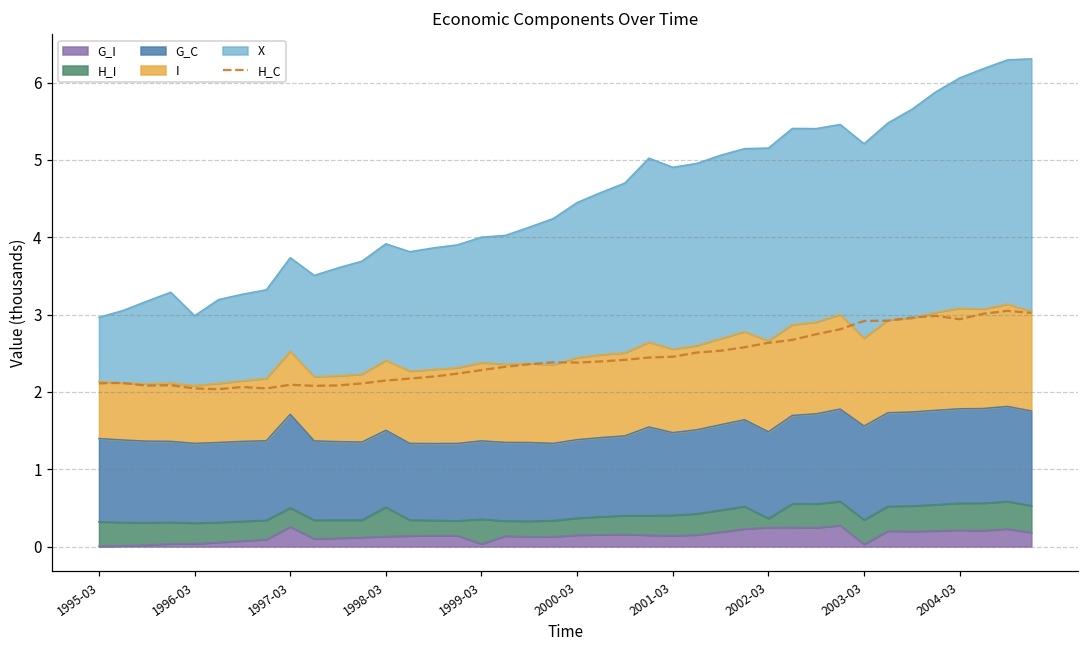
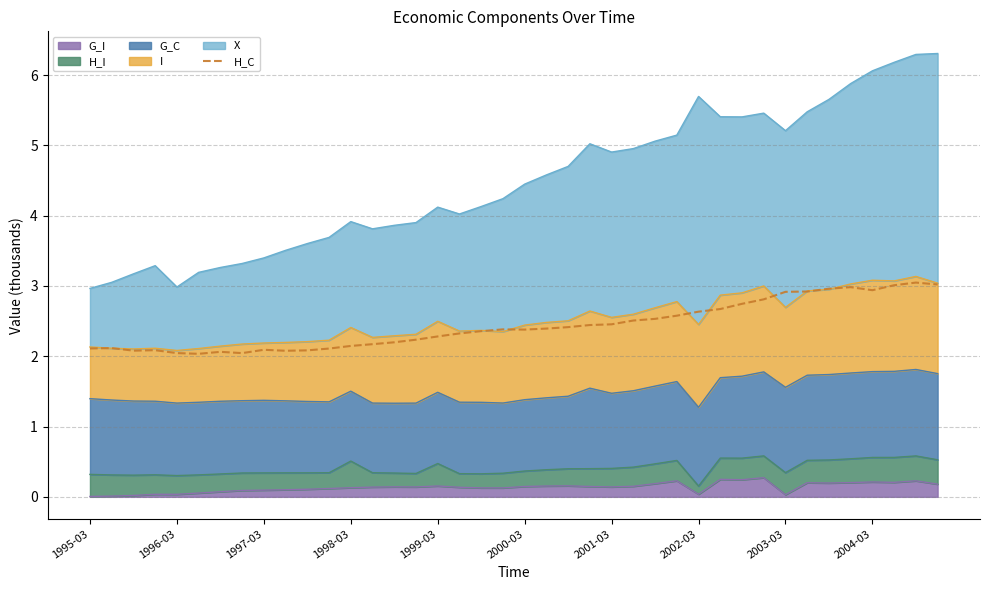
  {
    "G_I": {
      "1995-03": 0.0,
      "1996-03": 0.0,
-     "1997-03": 0.3,
+     "1997-03": 0.1,
      "1998-03": 0.1,
-     "1999-03": 0.0,
+     "1999-03": 0.2,
      "2000-03": 0.1,
      "2001-03": 0.1,
-     "2002-03": 0.2,
+     "2002-03": 0.0,
      "2003-03": 0.0,
      "2004-03": 0.2
    },
    "H_I": {
      "1995-03": 0.3,
      "1996-03": 0.3,
      "1997-03": 0.2,
      "1998-03": 0.4,
      "1999-03": 0.3,
      "2000-03": 0.2,
      "2001-03": 0.3,
      "2002-03": 0.1,
      "2003-03": 0.3,
      "2004-03": 0.3
    },
    "G_C": {
      "1995-03": 1.1,
      "1996-03": 1.0,
-     "1997-03": 1.2,
+     "1997-03": 1.0,
      "1998-03": 1.0,
      "1999-03": 1.0,
      "2000-03": 1.0,
      "2001-03": 1.1,
      "2002-03": 1.1,
      "2003-03": 1.2,
      "2004-03": 1.2
    },
    "X": {
      "1995-03": 0.8,
      "1996-03": 0.9,
      "1997-03": 1.2,
      "1998-03": 1.5,
      "1999-03": 1.6,
      "2000-03": 2.0,
      "2001-03": 2.4,
-     "2002-03": 2.5,
+     "2002-03": 3.2,
      "2003-03": 2.5,
      "2004-03": 3.0
    }
  }
